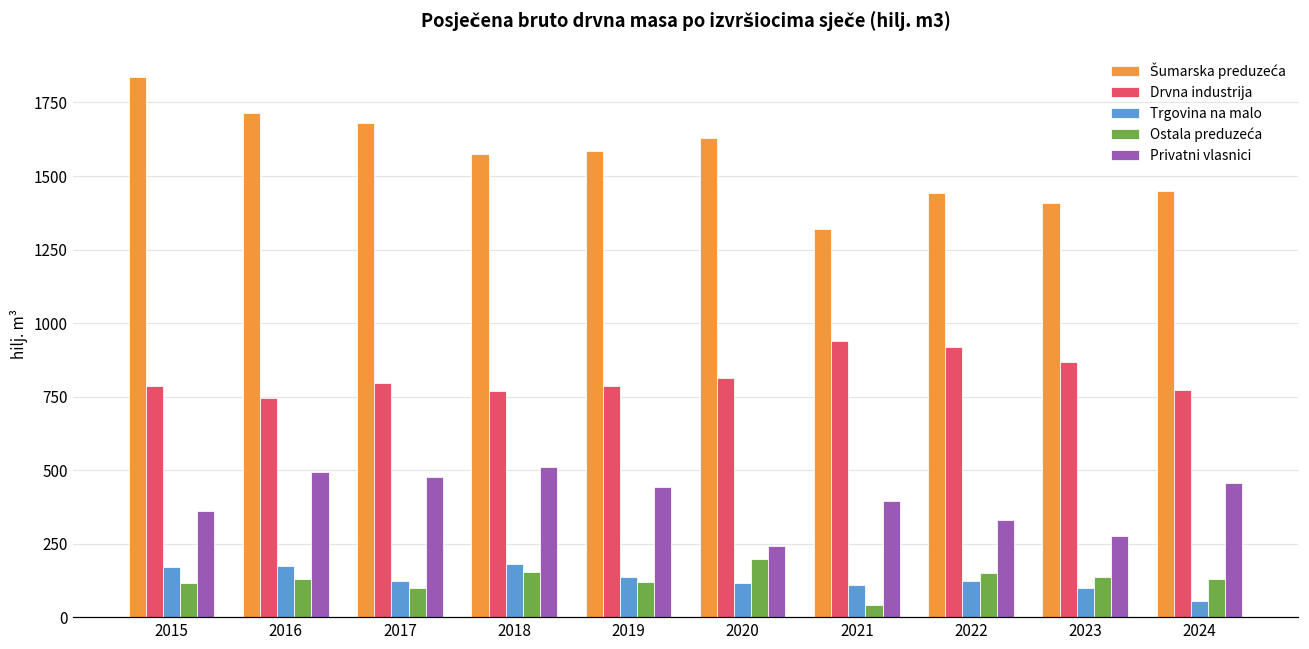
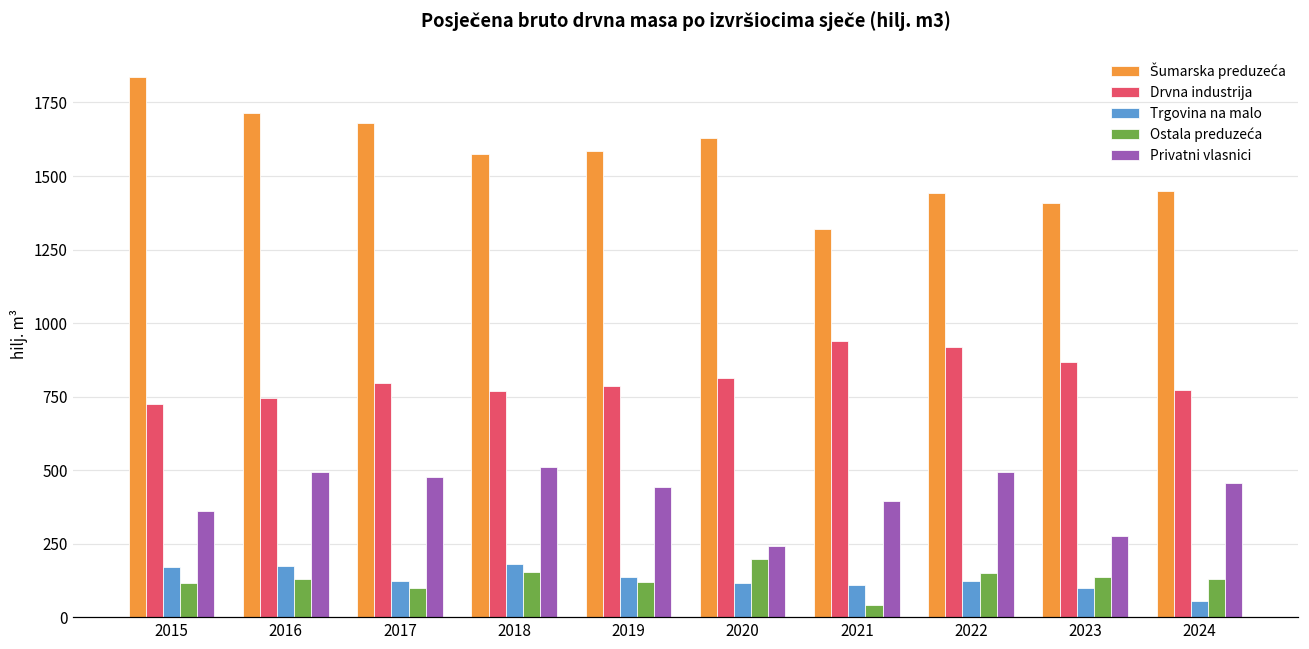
  {
    "Šumarska preduzeća": {
      "2015": 1840,
      "2016": 1710,
      "2017": 1680,
      "2018": 1580,
      "2019": 1580,
      "2020": 1630,
      "2021": 1320,
      "2022": 1440,
      "2023": 1410,
      "2024": 1450
    },
    "Drvna industrija": {
-     "2015": 790,
+     "2015": 730,
      "2016": 750,
      "2017": 800,
      "2018": 770,
      "2019": 790,
      "2020": 820,
      "2021": 940,
      "2022": 920,
      "2023": 870,
      "2024": 770
    },
    "Trgovina na malo": {
      "2015": 170,
      "2016": 180,
      "2017": 120,
      "2018": 180,
      "2019": 140,
      "2020": 120,
      "2021": 110,
      "2022": 120,
      "2023": 100,
      "2024": 50
    },
    "Ostala preduzeća": {
      "2015": 120,
      "2016": 130,
      "2017": 100,
      "2018": 150,
      "2019": 120,
      "2020": 200,
      "2021": 40,
      "2022": 150,
      "2023": 140,
      "2024": 130
    },
    "Privatni vlasnici": {
      "2015": 360,
      "2016": 490,
      "2017": 480,
      "2018": 510,
      "2019": 440,
      "2020": 240,
      "2021": 400,
-     "2022": 330,
+     "2022": 500,
      "2023": 280,
      "2024": 460
    }
  }
